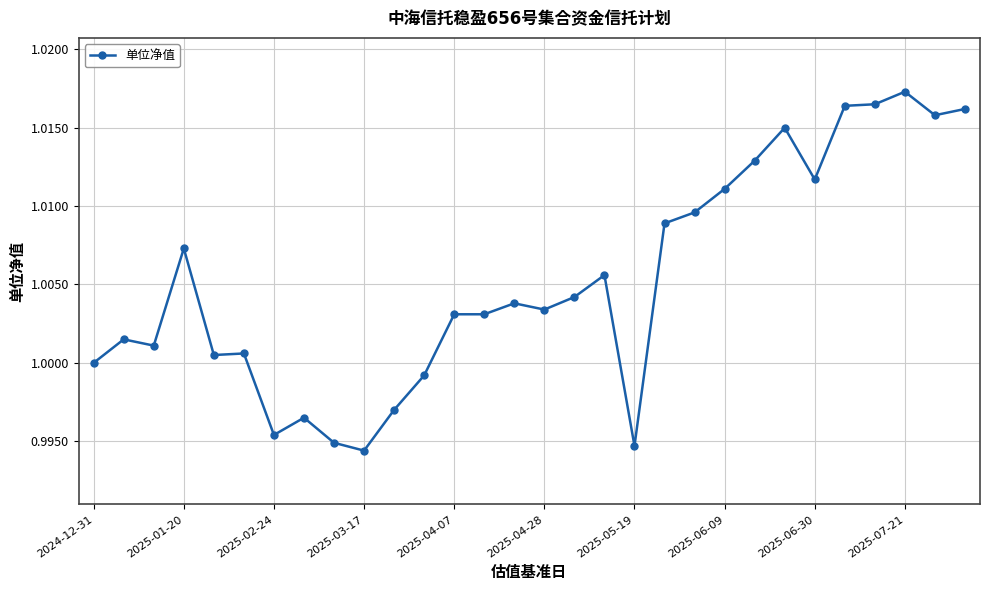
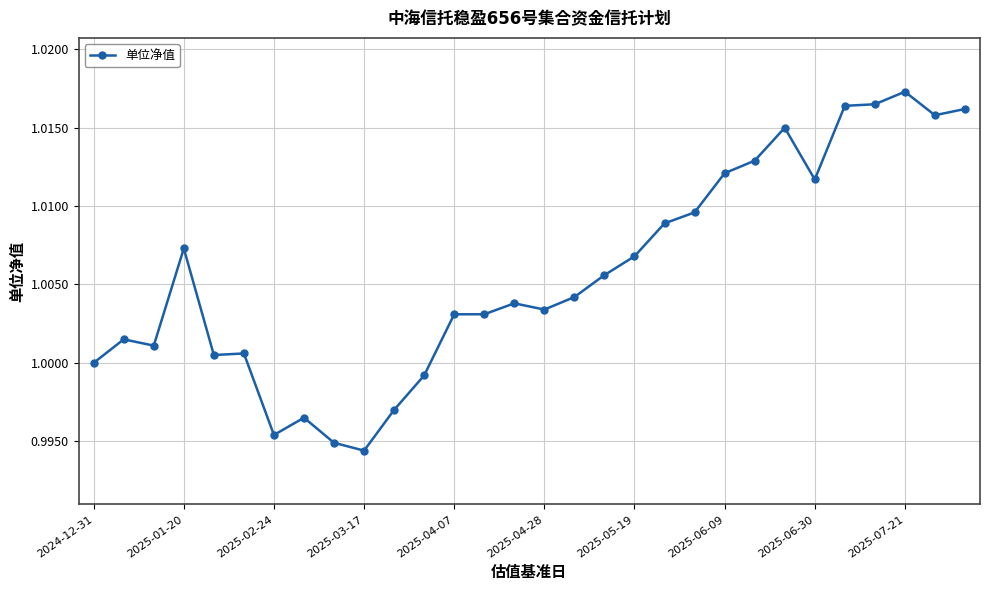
  {
    "2024-12-31": 1.0000,
    "2025-01-20": 1.0073,
    "2025-02-24": 0.9954,
    "2025-03-17": 0.9944,
    "2025-04-07": 1.0031,
    "2025-04-28": 1.0034,
-   "2025-05-19": 0.9947,
-   "2025-06-09": 1.0111,
+   "2025-05-19": 1.0068,
+   "2025-06-09": 1.0121,
    "2025-06-30": 1.0117,
    "2025-07-21": 1.0173
  }
